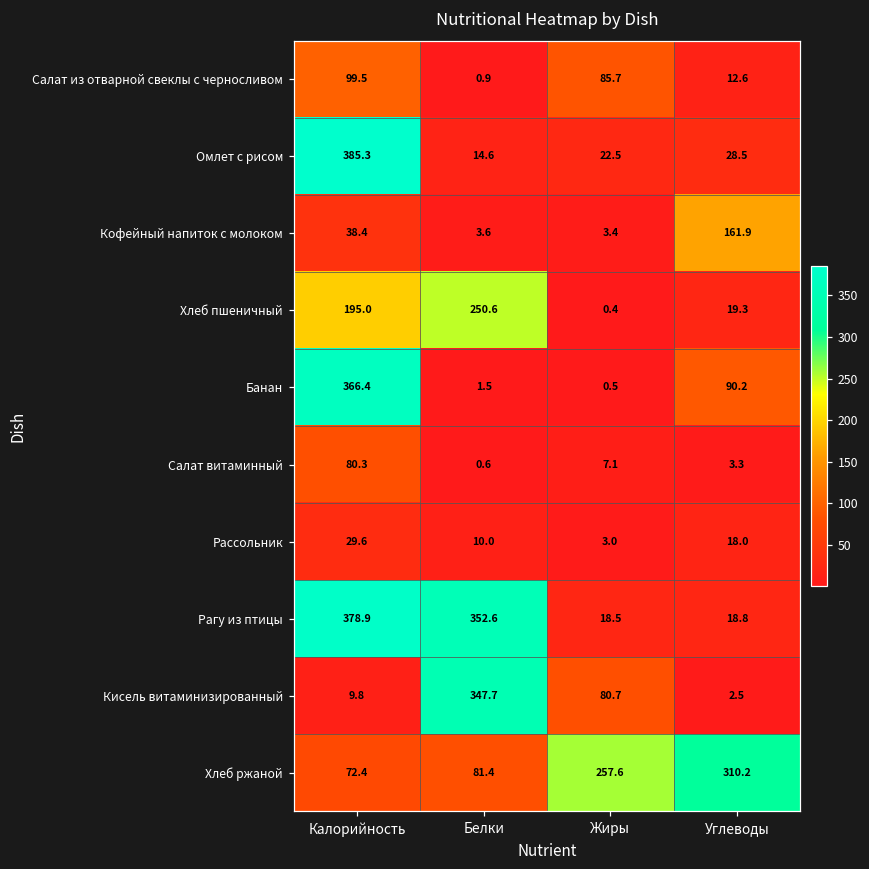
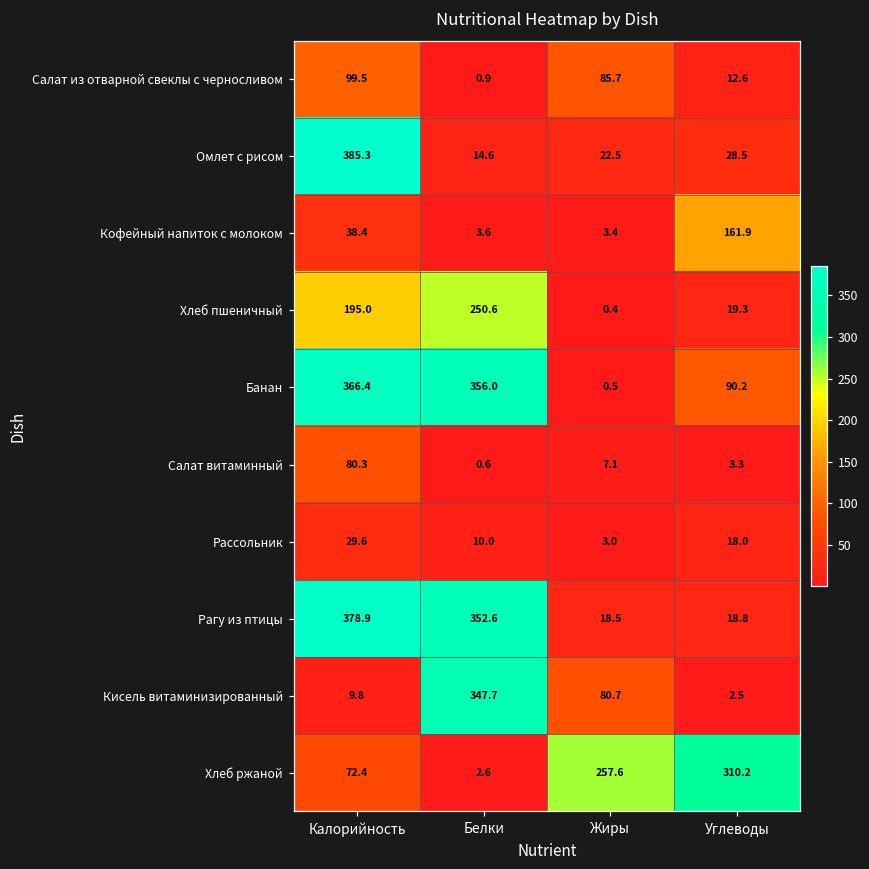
  {
    "Салат из отварной свеклы с черносливом": {
      "Калорийность": 99.5,
      "Белки": 0.9,
      "Жиры": 85.7,
      "Углеводы": 12.6
    },
    "Омлет с рисом": {
      "Калорийность": 385.3,
      "Белки": 14.6,
      "Жиры": 22.5,
      "Углеводы": 28.5
    },
    "Кофейный напиток с молоком": {
      "Калорийность": 38.4,
      "Белки": 3.6,
      "Жиры": 3.4,
      "Углеводы": 161.9
    },
    "Хлеб пшеничный": {
      "Калорийность": 195.0,
      "Белки": 250.6,
      "Жиры": 0.4,
      "Углеводы": 19.3
    },
    "Банан": {
      "Калорийность": 366.4,
-     "Белки": 1.5,
+     "Белки": 356.0,
      "Жиры": 0.5,
      "Углеводы": 90.2
    },
    "Салат витаминный": {
      "Калорийность": 80.3,
      "Белки": 0.6,
      "Жиры": 7.1,
      "Углеводы": 3.3
    },
    "Рассольник": {
      "Калорийность": 29.6,
      "Белки": 10.0,
      "Жиры": 3.0,
      "Углеводы": 18.0
    },
    "Рагу из птицы": {
      "Калорийность": 378.9,
      "Белки": 352.6,
      "Жиры": 18.5,
      "Углеводы": 18.8
    },
    "Кисель витаминизированный": {
      "Калорийность": 9.8,
      "Белки": 347.7,
      "Жиры": 80.7,
      "Углеводы": 2.5
    },
    "Хлеб ржаной": {
      "Калорийность": 72.4,
-     "Белки": 81.4,
+     "Белки": 2.6,
      "Жиры": 257.6,
      "Углеводы": 310.2
    }
  }
